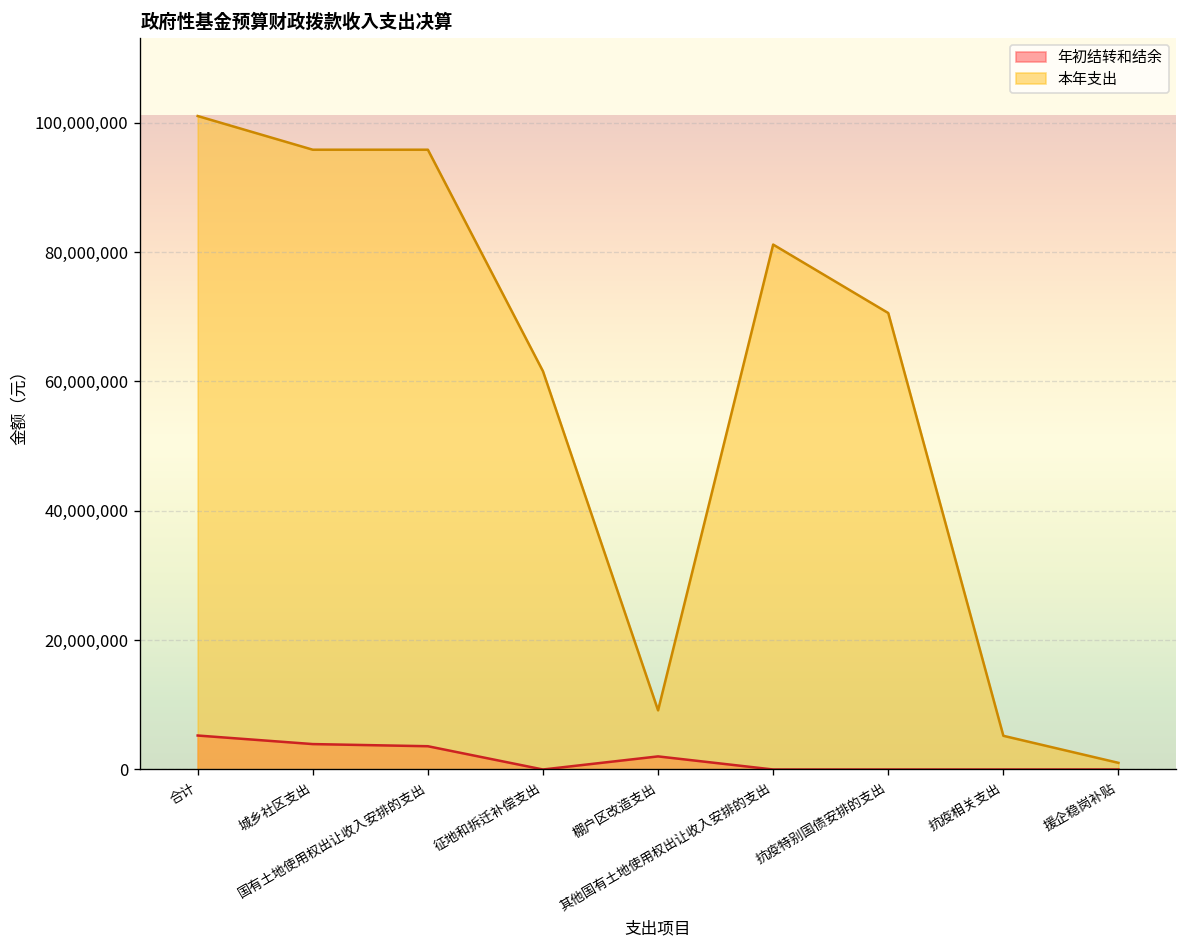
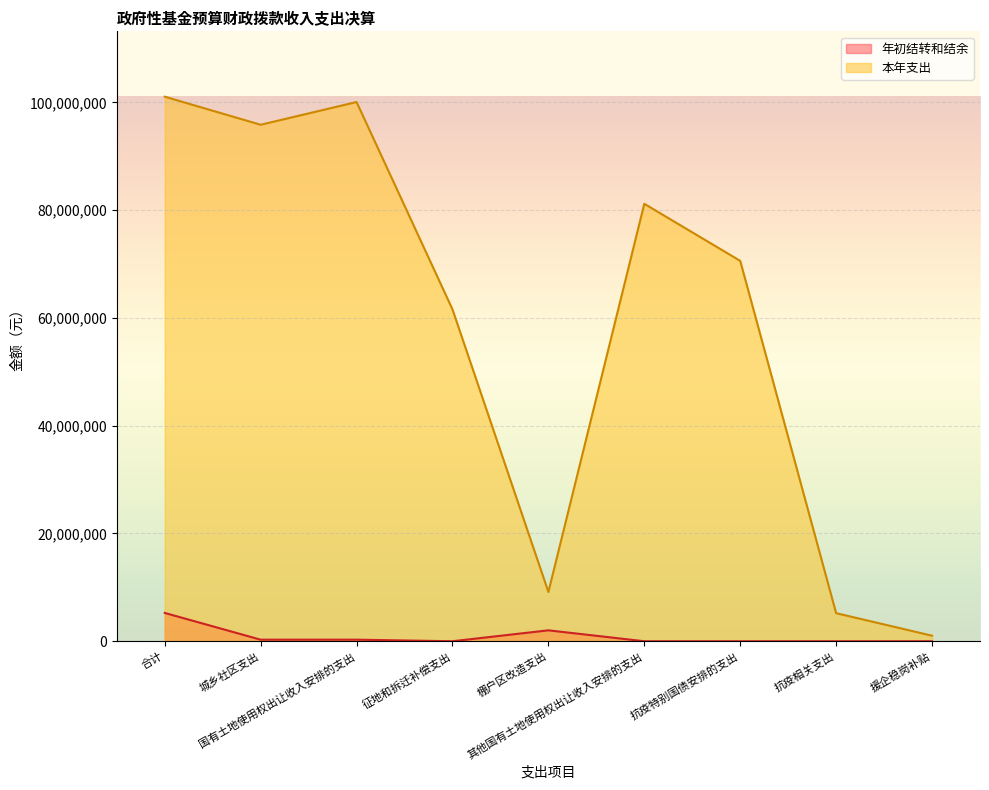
  {
    "年初结转和结余": {
      "合计": "5,000,000",
-     "城乡社区支出": "4,000,000",
-     "国有土地使用权出让收入安排的支出": "4,000,000",
+     "城乡社区支出": "0",
+     "国有土地使用权出让收入安排的支出": "0",
      "征地和拆迁补偿支出": "0",
      "棚户区改造支出": "2,000,000",
      "其他国有土地使用权出让收入安排的支出": "0",
      "抗疫特别国债安排的支出": "0",
      "抗疫相关支出": "0",
      "援企稳岗补贴": "0"
    },
    "本年支出": {
      "合计": "101,000,000",
      "城乡社区支出": "96,000,000",
-     "国有土地使用权出让收入安排的支出": "96,000,000",
+     "国有土地使用权出让收入安排的支出": "100,000,000",
      "征地和拆迁补偿支出": "62,000,000",
      "棚户区改造支出": "9,000,000",
      "其他国有土地使用权出让收入安排的支出": "81,000,000",
      "抗疫特别国债安排的支出": "71,000,000",
      "抗疫相关支出": "5,000,000",
      "援企稳岗补贴": "1,000,000"
    }
  }
